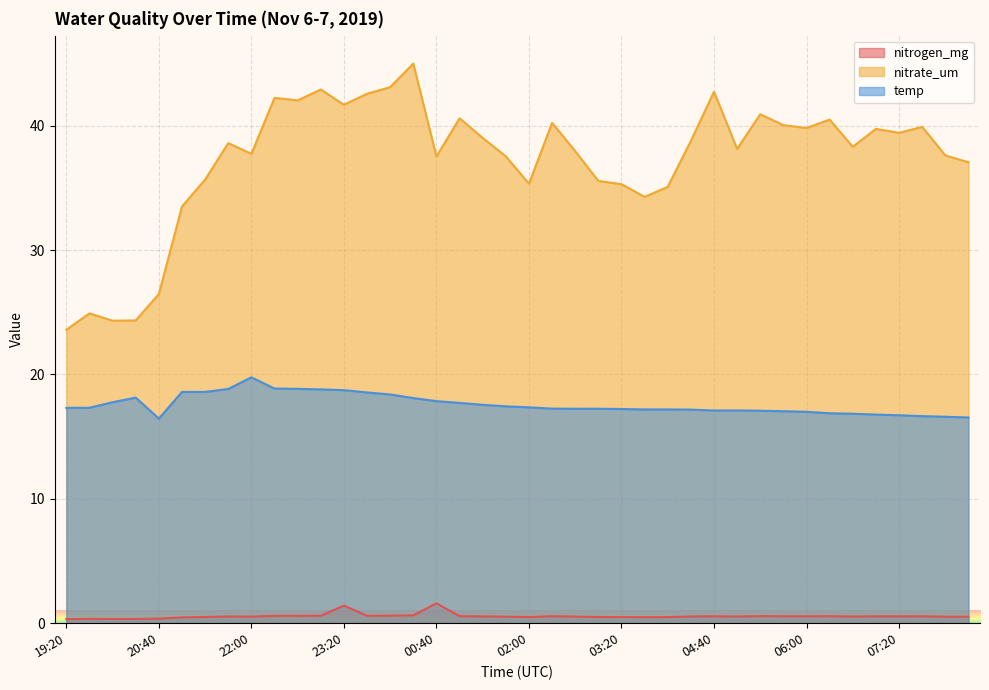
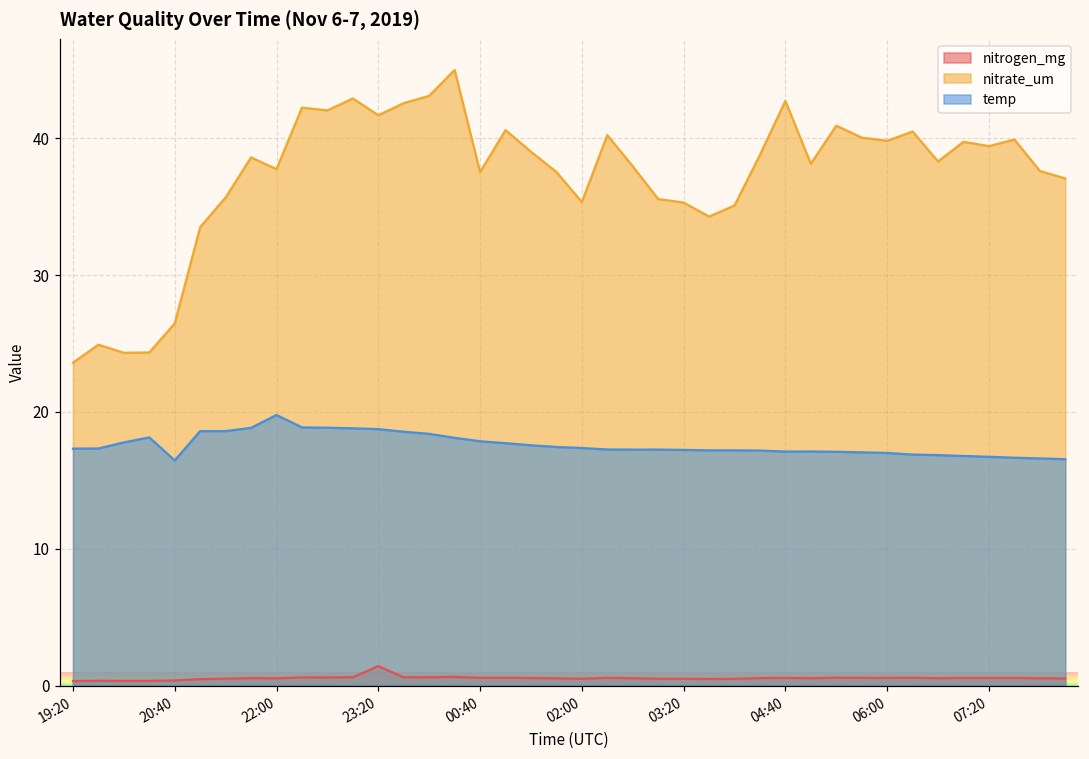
  {
    "nitrogen_mg": {
      "19:20": 0.3,
      "20:40": 0.4,
      "22:00": 0.5,
      "23:20": 1.4,
-     "00:40": 1.6,
+     "00:40": 0.6,
      "02:00": 0.5,
      "03:20": 0.5,
      "04:40": 0.6,
      "06:00": 0.6,
      "07:20": 0.6
    },
    "nitrate_um": {
      "19:20": 23.6,
      "20:40": 26.5,
      "22:00": 37.7,
      "23:20": 41.7,
      "00:40": 37.5,
      "02:00": 35.3,
      "03:20": 35.3,
      "04:40": 42.7,
      "06:00": 39.8,
      "07:20": 39.4
    },
    "temp": {
      "19:20": 17.3,
      "20:40": 16.5,
      "22:00": 19.8,
      "23:20": 18.7,
      "00:40": 17.9,
      "02:00": 17.4,
      "03:20": 17.2,
      "04:40": 17.1,
      "06:00": 17.0,
      "07:20": 16.7
    }
  }
